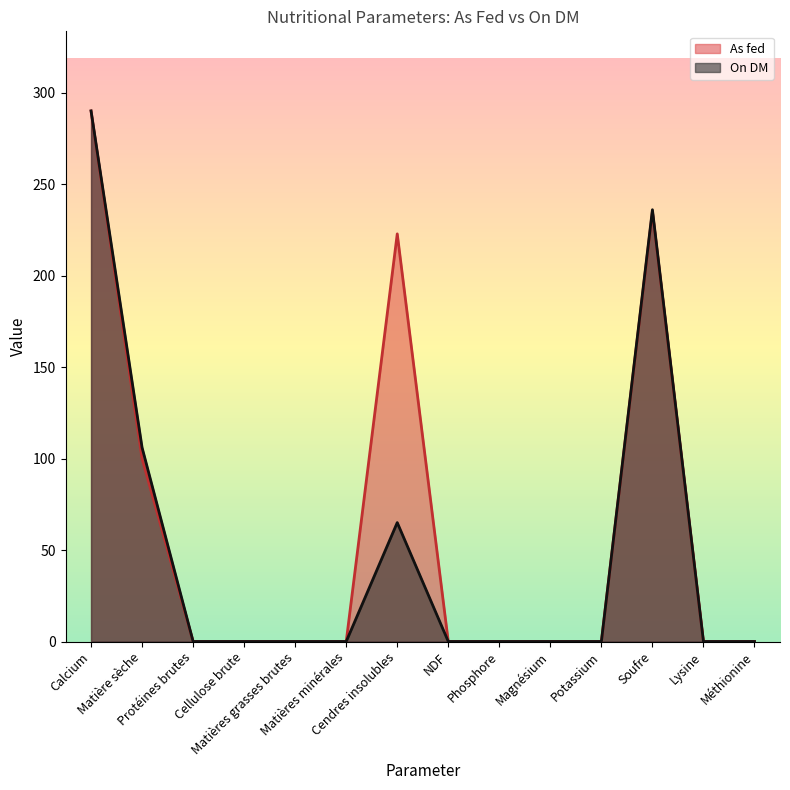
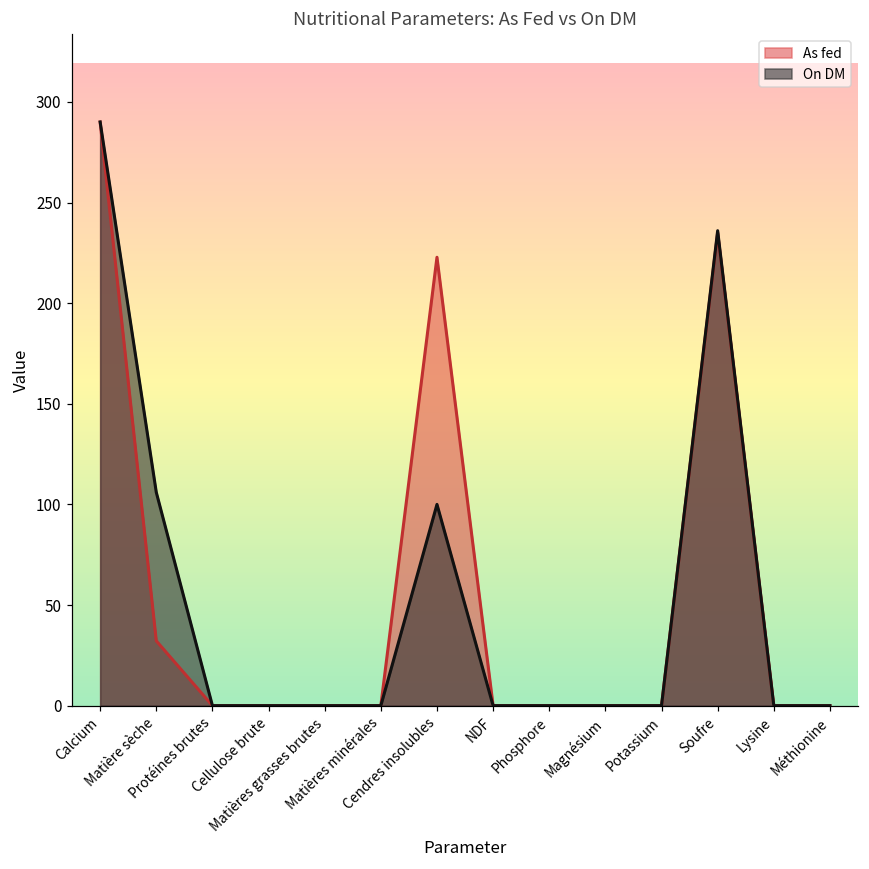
  {
    "As fed": {
-     "Matière sèche": 100,
+     "Matière sèche": 32,
      "Cendres insolubles": 223
    },
    "On DM": {
      "Matière sèche": 106,
-     "Cendres insolubles": 65
+     "Cendres insolubles": 100
    }
  }
